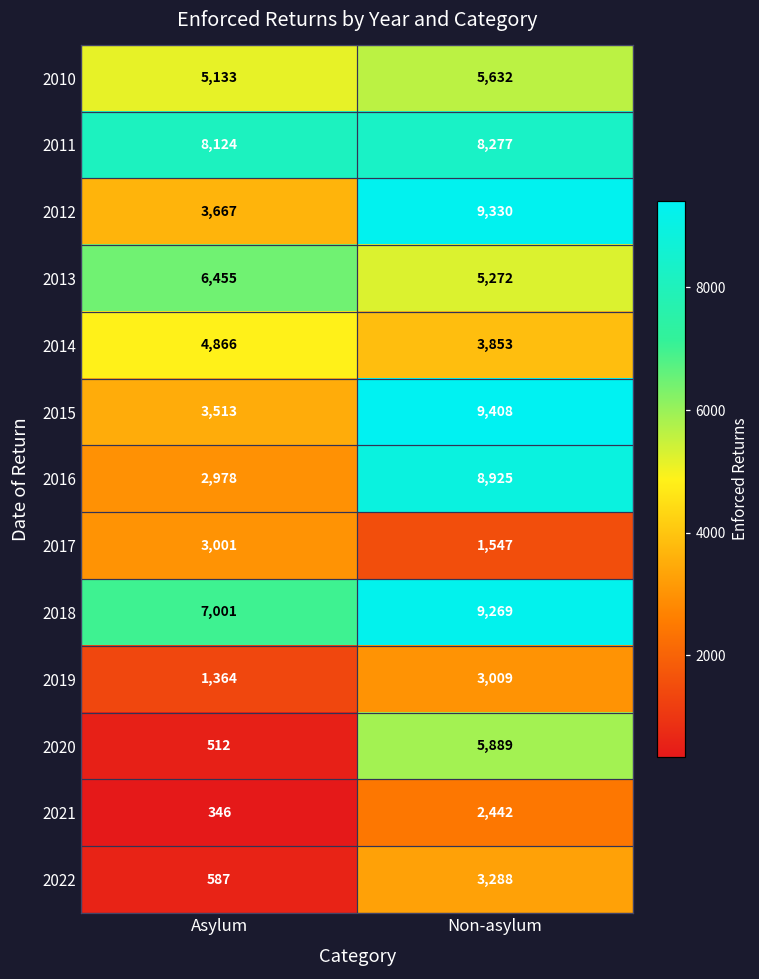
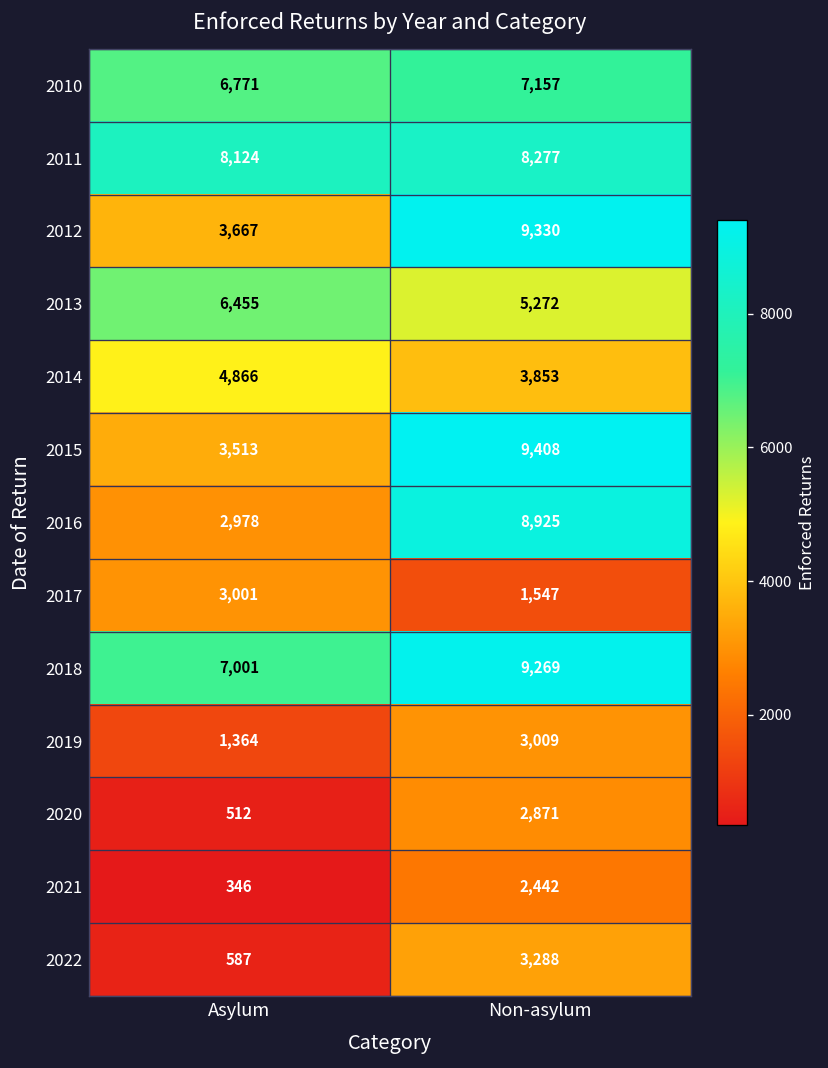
  {
    "2010": {
-     "Asylum": "5,133",
-     "Non-asylum": "5,632"
+     "Asylum": "6,771",
+     "Non-asylum": "7,157"
    },
    "2011": {
      "Asylum": "8,124",
      "Non-asylum": "8,277"
    },
    "2012": {
      "Asylum": "3,667",
      "Non-asylum": "9,330"
    },
    "2013": {
      "Asylum": "6,455",
      "Non-asylum": "5,272"
    },
    "2014": {
      "Asylum": "4,866",
      "Non-asylum": "3,853"
    },
    "2015": {
      "Asylum": "3,513",
      "Non-asylum": "9,408"
    },
    "2016": {
      "Asylum": "2,978",
      "Non-asylum": "8,925"
    },
    "2017": {
      "Asylum": "3,001",
      "Non-asylum": "1,547"
    },
    "2018": {
      "Asylum": "7,001",
      "Non-asylum": "9,269"
    },
    "2019": {
      "Asylum": "1,364",
      "Non-asylum": "3,009"
    },
    "2020": {
      "Asylum": "512",
-     "Non-asylum": "5,889"
+     "Non-asylum": "2,871"
    },
    "2021": {
      "Asylum": "346",
      "Non-asylum": "2,442"
    },
    "2022": {
      "Asylum": "587",
      "Non-asylum": "3,288"
    }
  }
